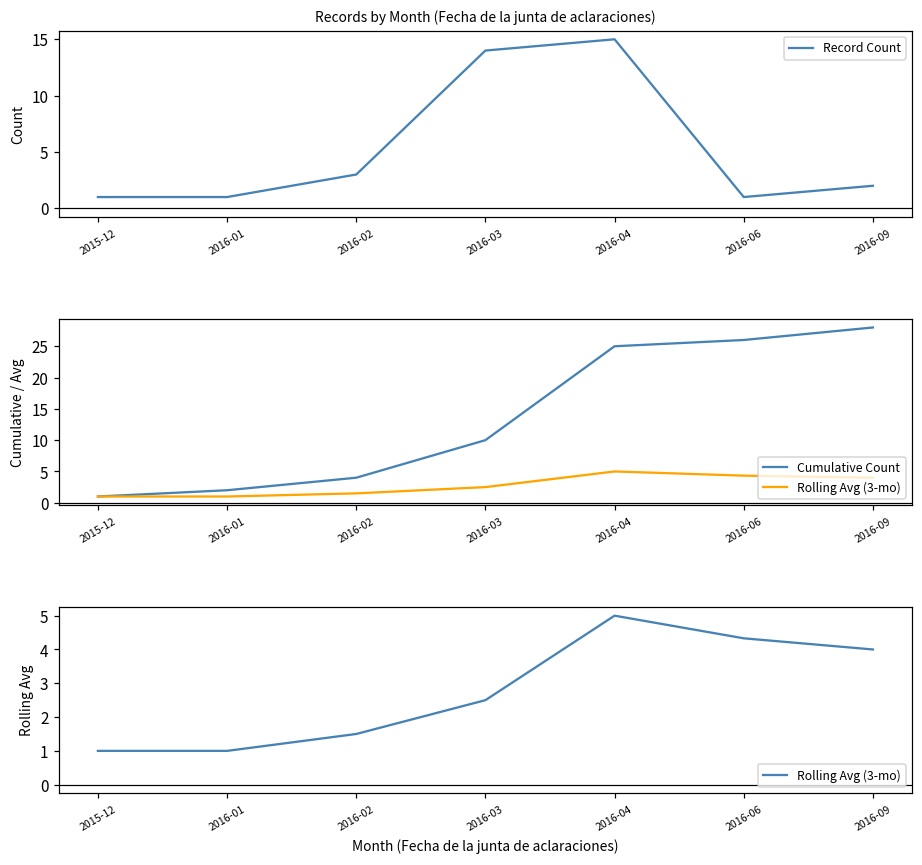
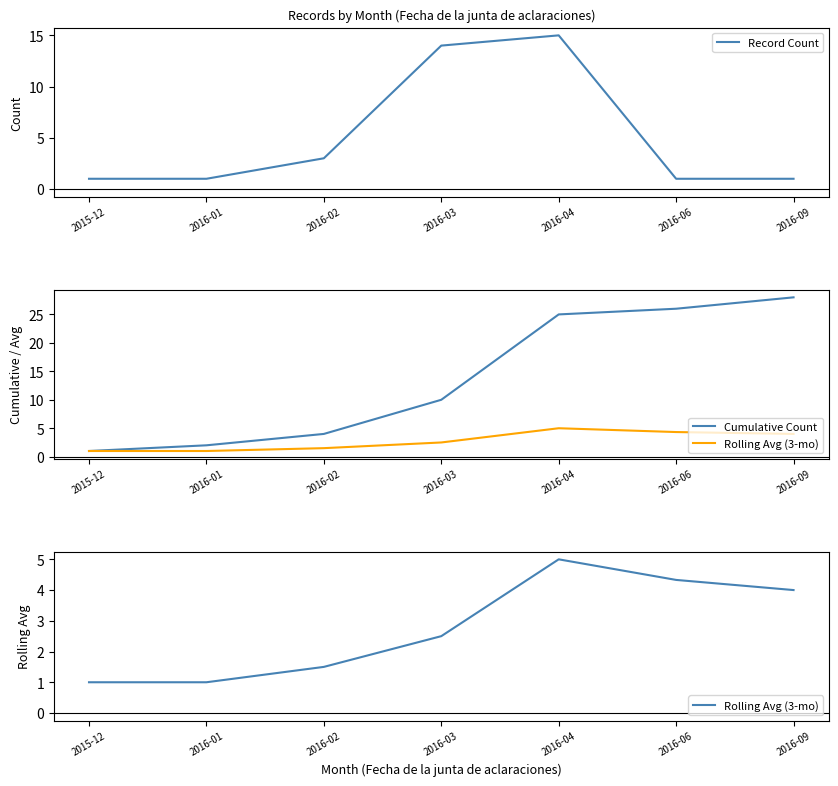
  {
    "Records by Month (Fecha de la junta de aclaraciones)": {
      "2015-12": 1,
      "2016-01": 1,
      "2016-02": 3,
      "2016-03": 14,
      "2016-04": 15,
      "2016-06": 1,
-     "2016-09": 2
+     "2016-09": 1
    }
  }
